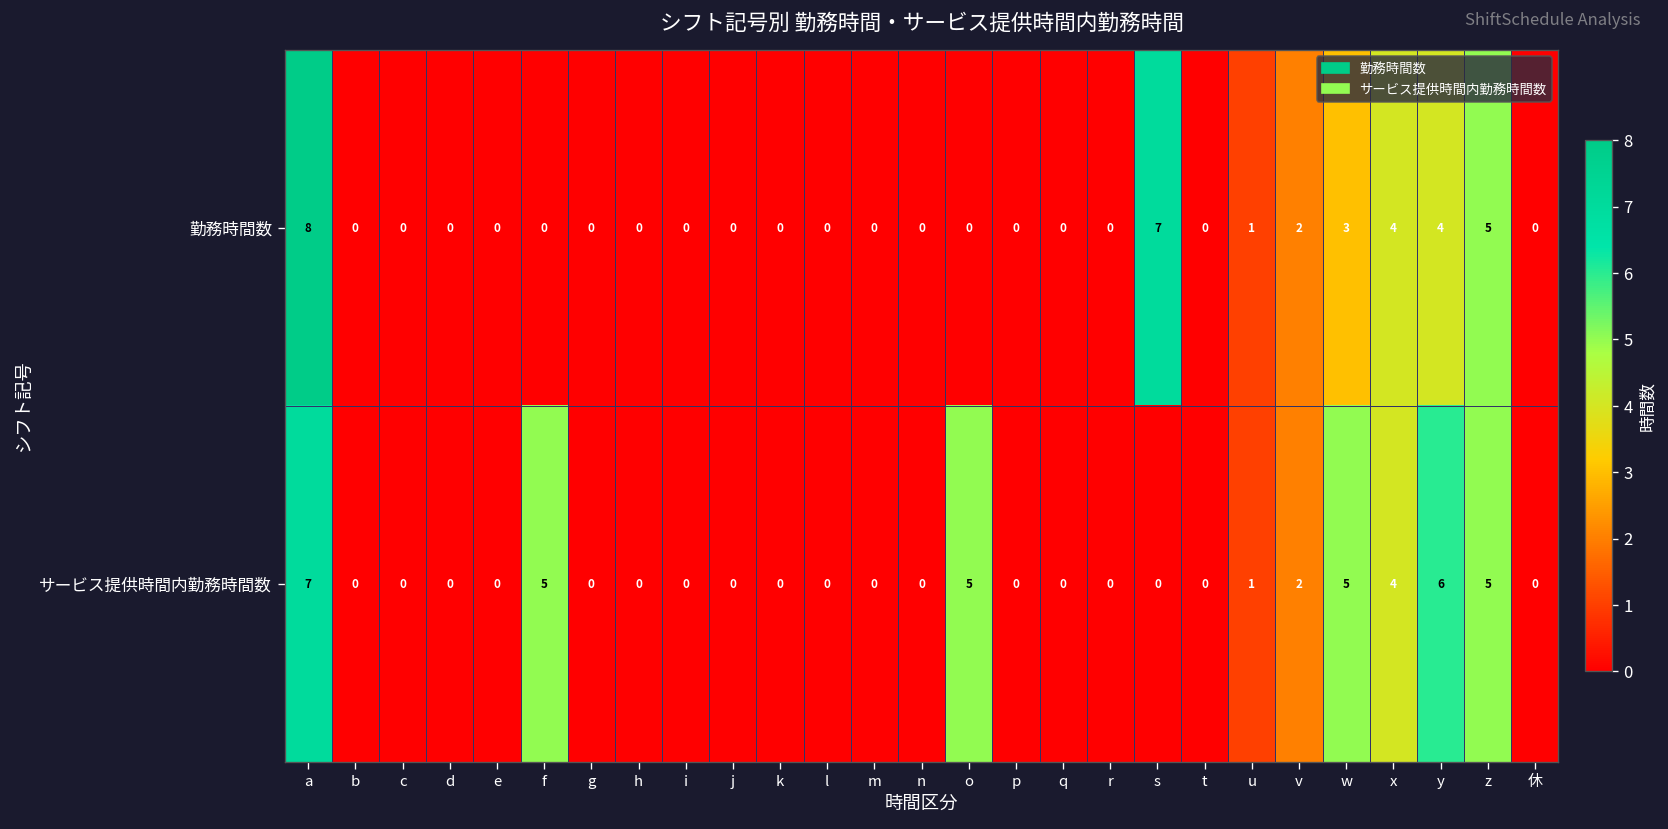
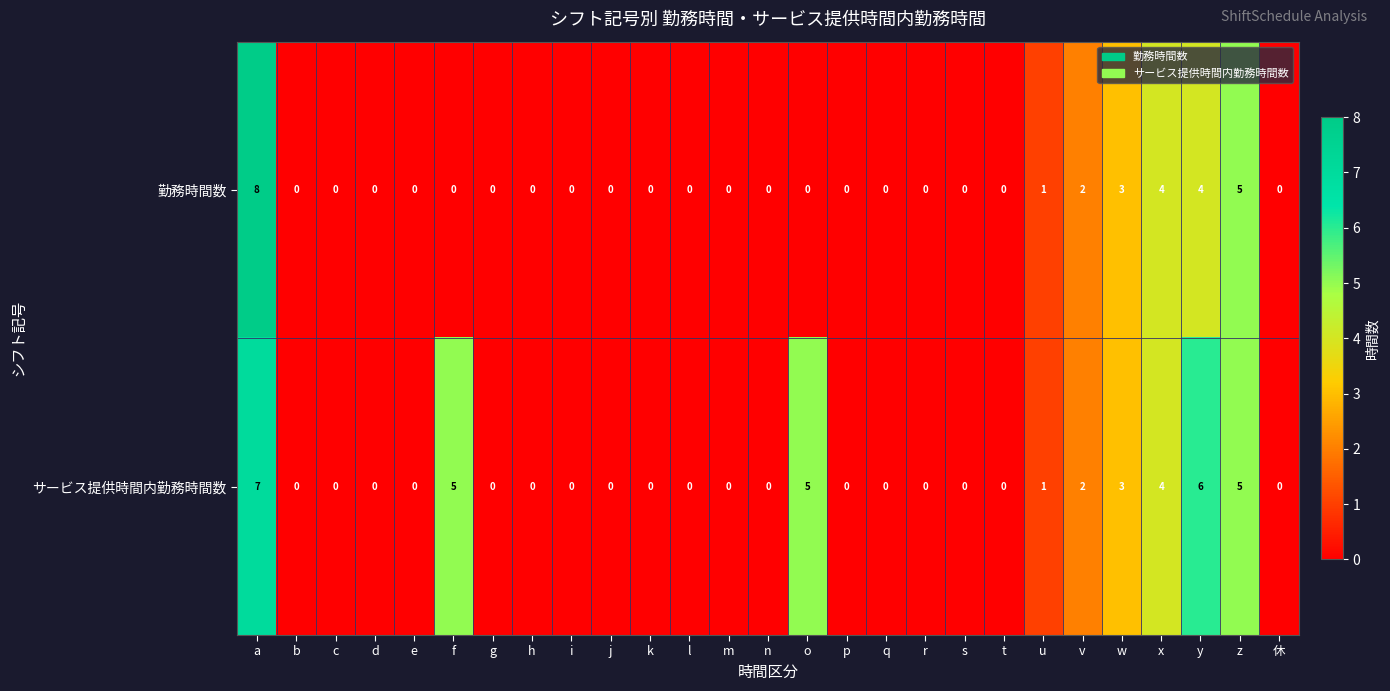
  {
    "勤務時間数": {
      "a": 8,
      "b": 0,
      "c": 0,
      "d": 0,
      "e": 0,
      "f": 0,
      "g": 0,
      "h": 0,
      "i": 0,
      "j": 0,
      "k": 0,
      "l": 0,
      "m": 0,
      "n": 0,
      "o": 0,
      "p": 0,
      "q": 0,
      "r": 0,
-     "s": 7,
+     "s": 0,
      "t": 0,
      "u": 1,
      "v": 2,
      "w": 3,
      "x": 4,
      "y": 4,
      "z": 5,
      "休": 0
    },
    "サービス提供時間内勤務時間数": {
      "a": 7,
      "b": 0,
      "c": 0,
      "d": 0,
      "e": 0,
      "f": 5,
      "g": 0,
      "h": 0,
      "i": 0,
      "j": 0,
      "k": 0,
      "l": 0,
      "m": 0,
      "n": 0,
      "o": 5,
      "p": 0,
      "q": 0,
      "r": 0,
      "s": 0,
      "t": 0,
      "u": 1,
      "v": 2,
-     "w": 5,
+     "w": 3,
      "x": 4,
      "y": 6,
      "z": 5,
      "休": 0
    }
  }
